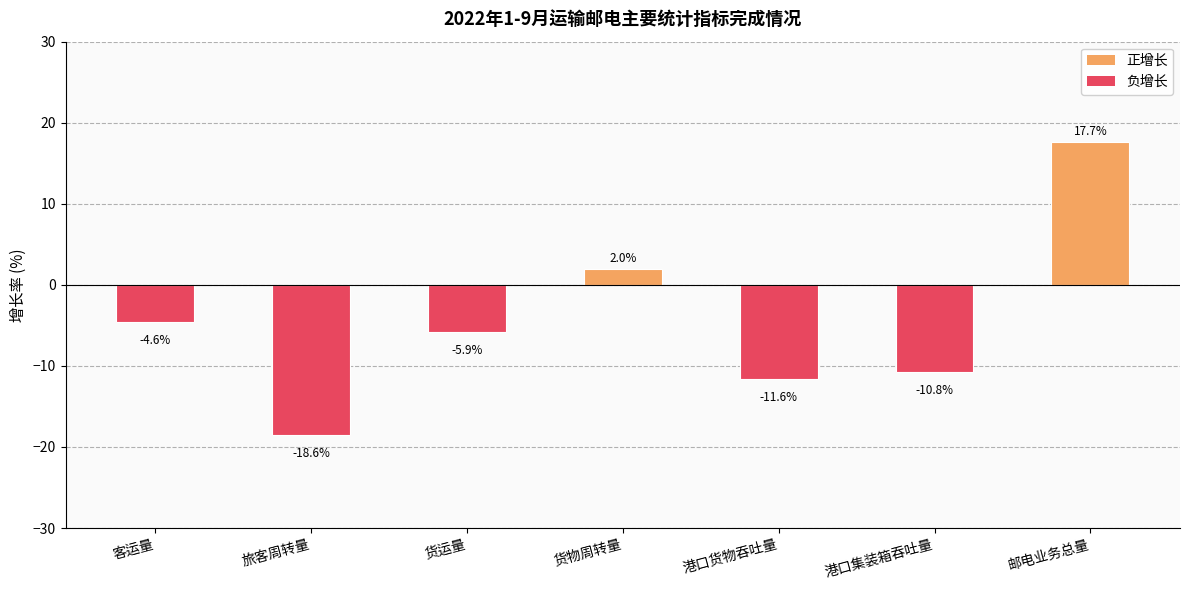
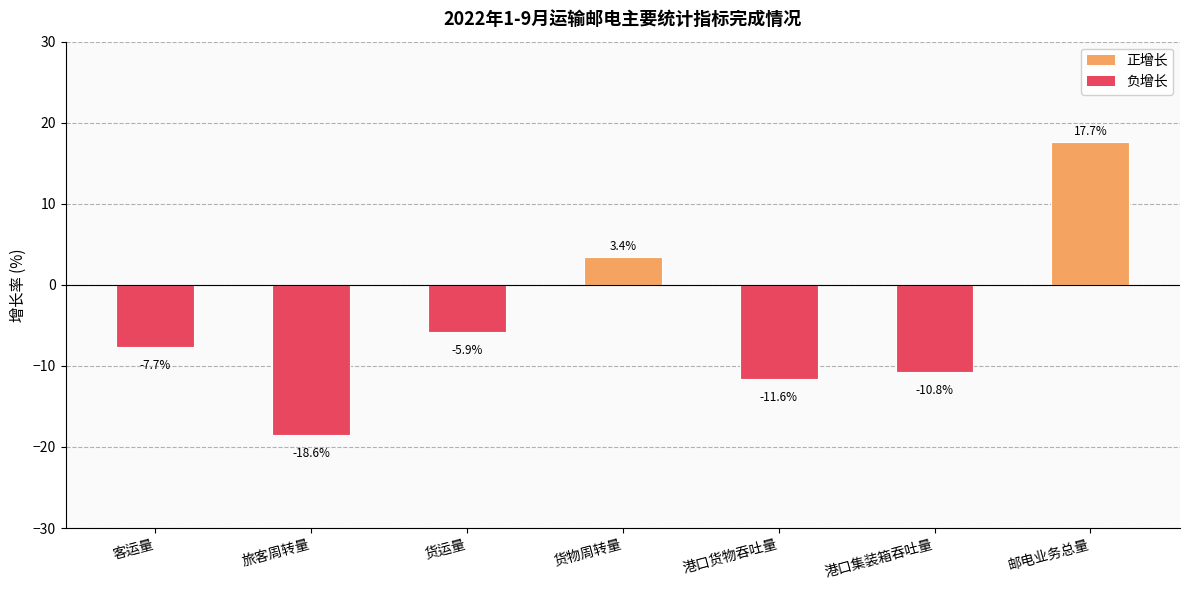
  {
-   "客运量": "-4.6%",
+   "客运量": "-7.7%",
    "旅客周转量": "-18.6%",
    "货运量": "-5.9%",
-   "货物周转量": "2.0%",
+   "货物周转量": "3.4%",
    "港口货物吞吐量": "-11.6%",
    "港口集装箱吞吐量": "-10.8%",
    "邮电业务总量": "17.7%"
  }
